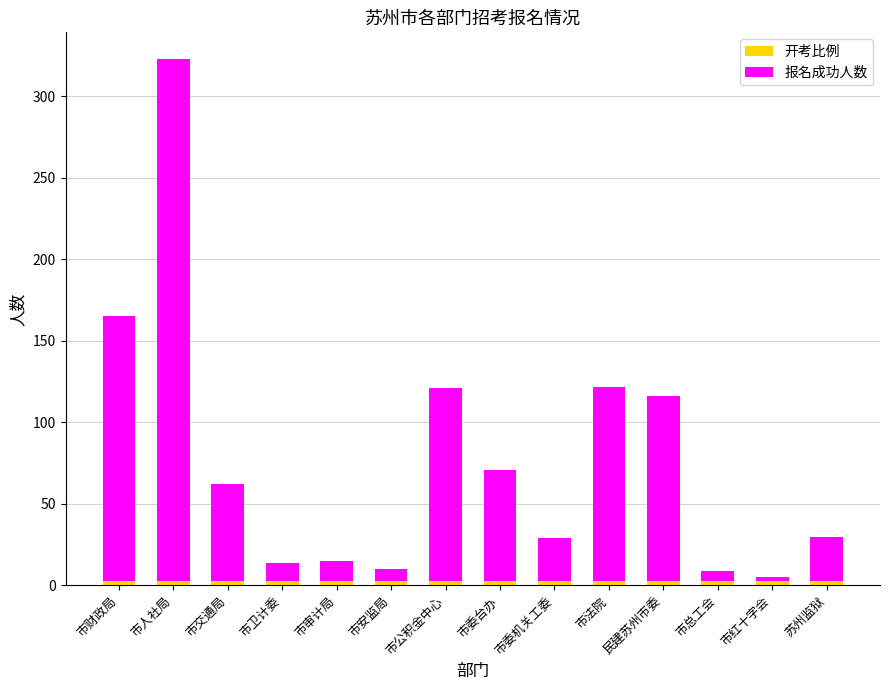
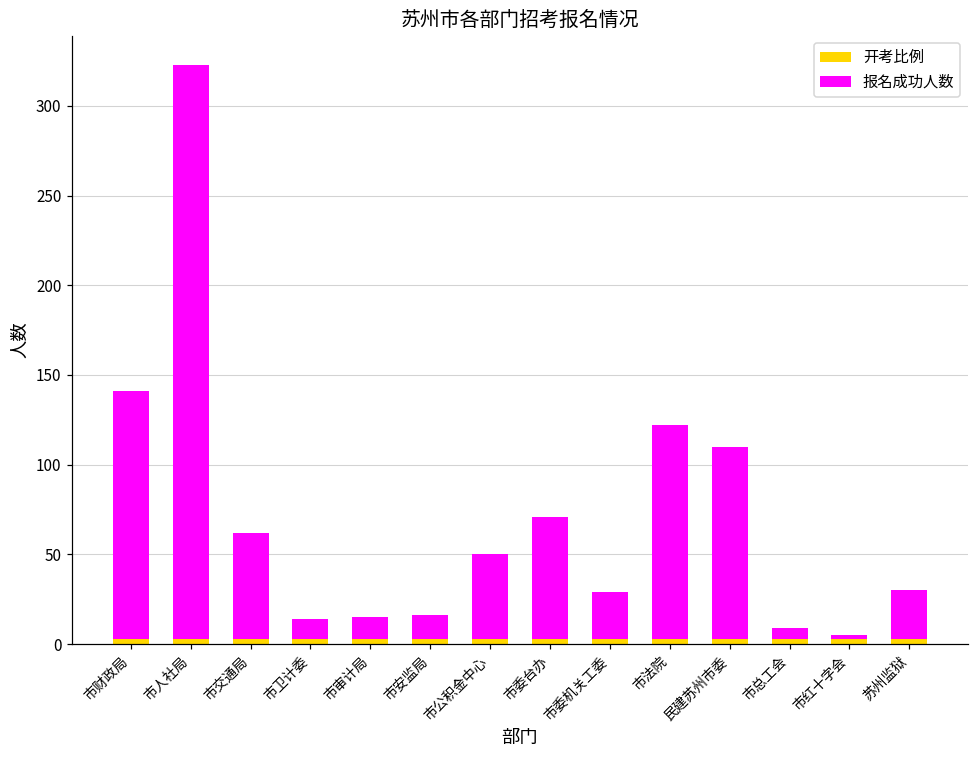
  {
    "开考比例": {
      "市财政局": 3,
      "市人社局": 3,
      "市交通局": 3,
      "市卫计委": 3,
      "市审计局": 3,
      "市安监局": 3,
      "市公积金中心": 3,
      "市委台办": 3,
      "市委机关工委": 3,
      "市法院": 3,
      "民建苏州市委": 3,
      "市总工会": 3,
      "市红十字会": 3,
      "苏州监狱": 3
    },
    "报名成功人数": {
-     "市财政局": 162,
+     "市财政局": 138,
      "市人社局": 320,
      "市交通局": 59,
      "市卫计委": 11,
      "市审计局": 12,
-     "市安监局": 7,
-     "市公积金中心": 118,
+     "市安监局": 13,
+     "市公积金中心": 47,
      "市委台办": 68,
      "市委机关工委": 26,
      "市法院": 119,
-     "民建苏州市委": 113,
+     "民建苏州市委": 107,
      "市总工会": 6,
      "市红十字会": 2,
      "苏州监狱": 27
    }
  }
